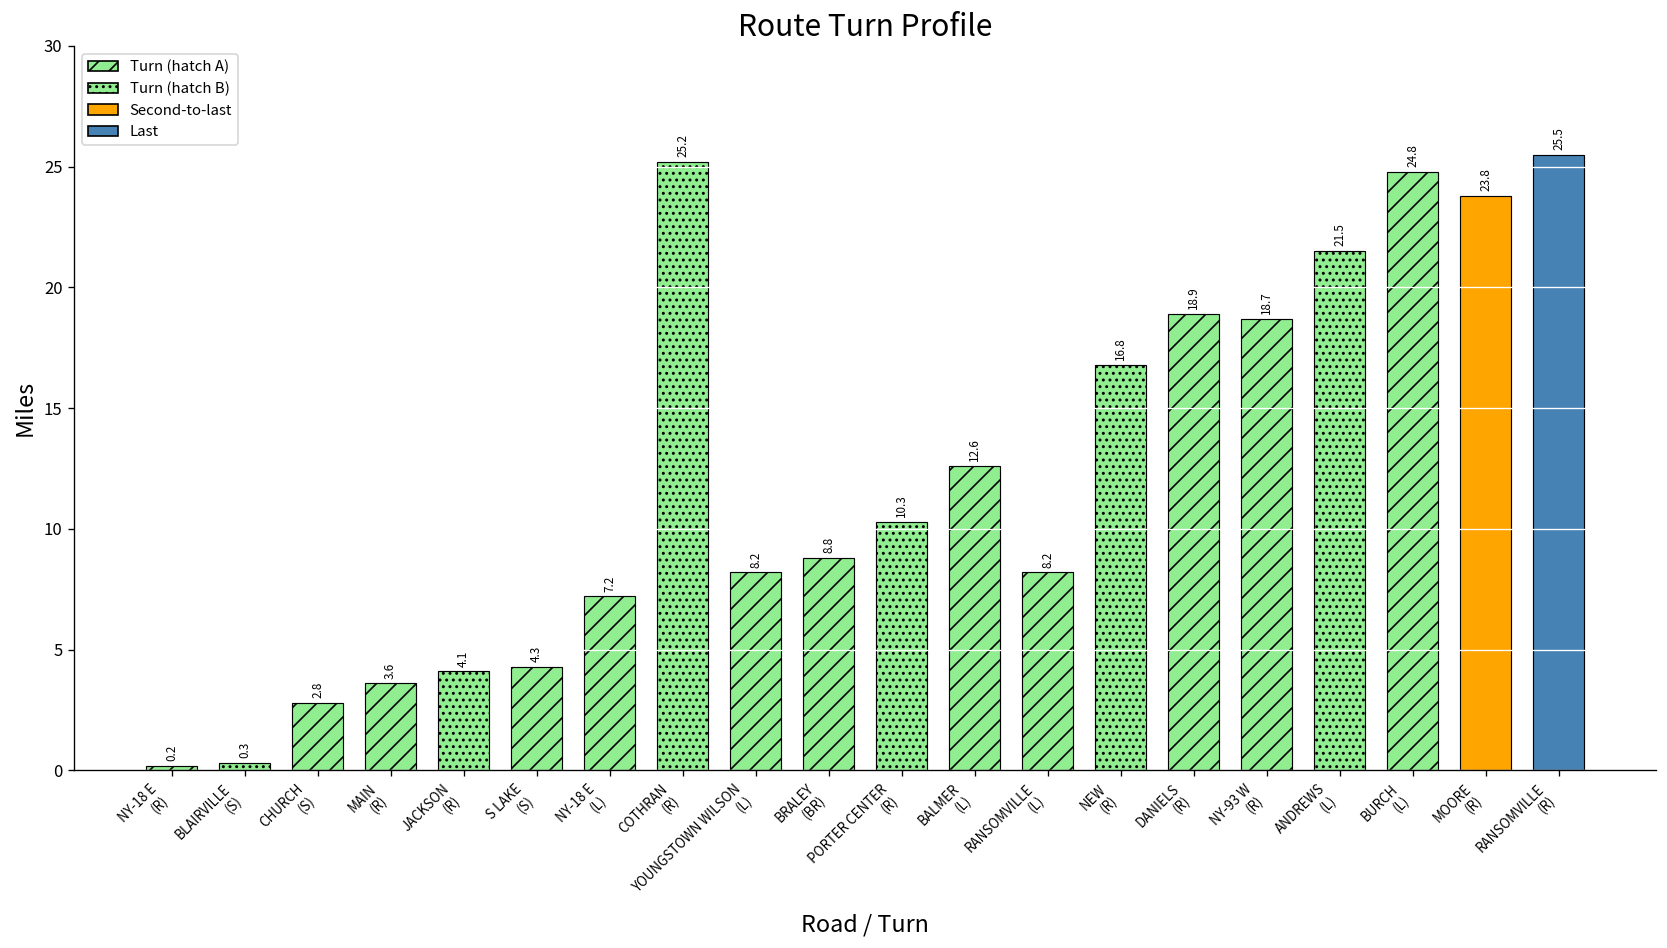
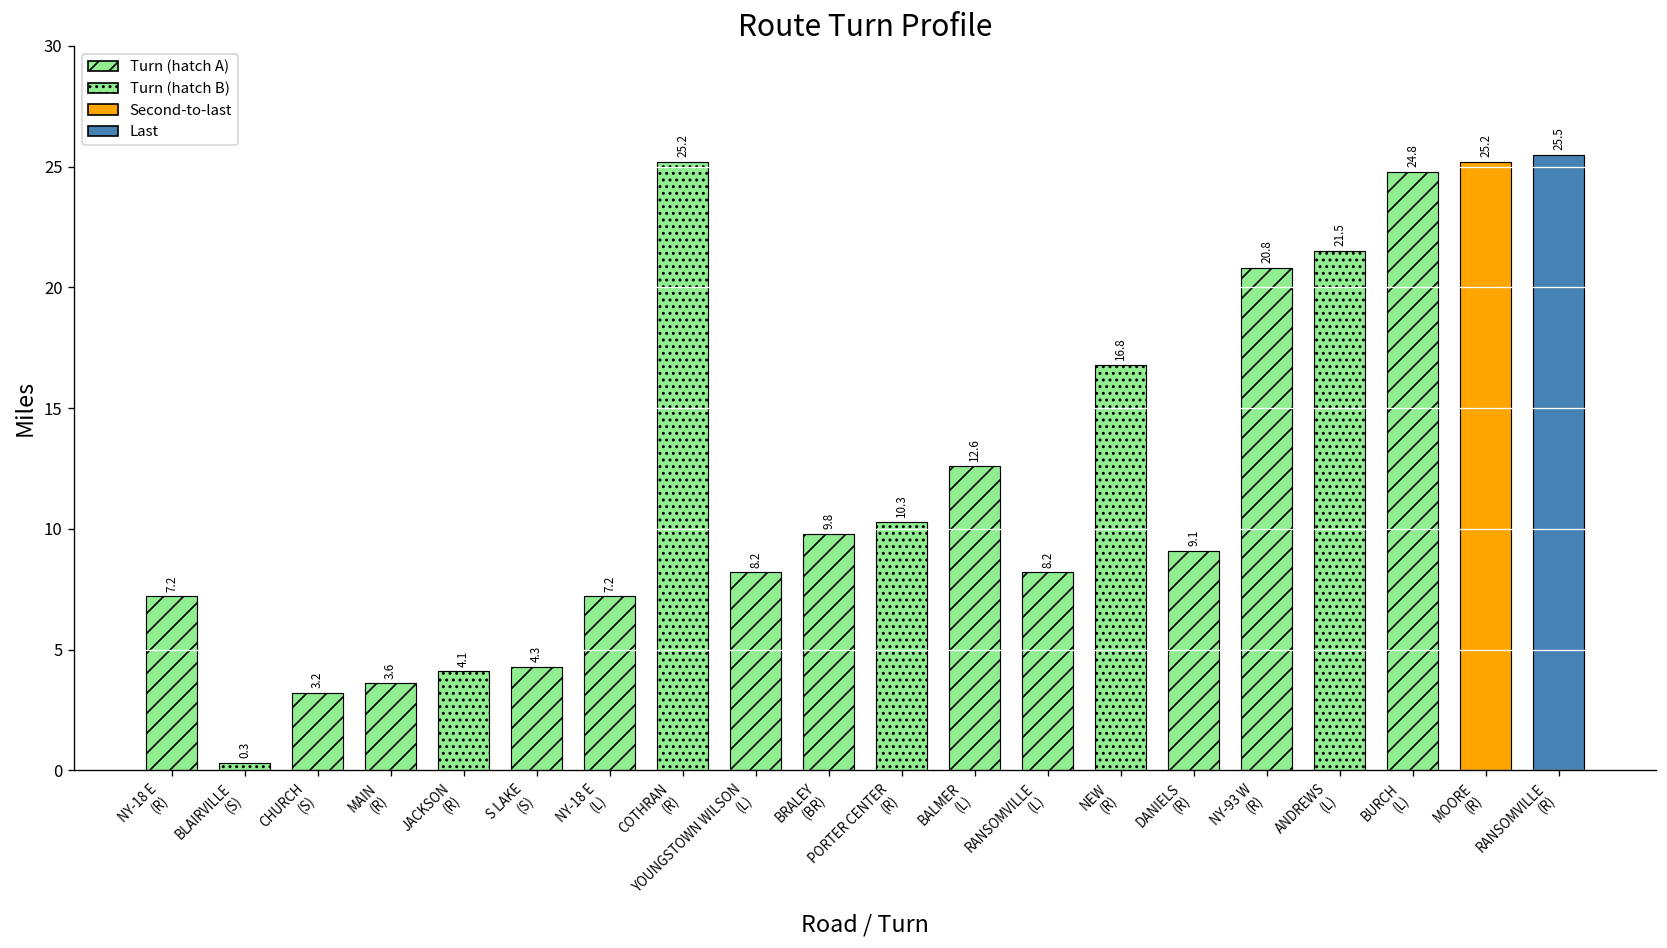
  {
-   "NY-18 E (R)": 0.2,
+   "NY-18 E (R)": 7.2,
    "BLAIRVILLE (S)": 0.3,
-   "CHURCH (S)": 2.8,
+   "CHURCH (S)": 3.2,
    "MAIN (R)": 3.6,
    "JACKSON (R)": 4.1,
    "S LAKE (S)": 4.3,
    "NY-18 E (L)": 7.2,
    "COTHRAN (R)": 25.2,
    "YOUNGSTOWN WILSON (L)": 8.2,
-   "BRALEY (BR)": 8.8,
+   "BRALEY (BR)": 9.8,
    "PORTER CENTER (R)": 10.3,
    "BALMER (L)": 12.6,
    "RANSOMVILLE (L)": 8.2,
    "NEW (R)": 16.8,
-   "DANIELS (R)": 18.9,
-   "NY-93 W (R)": 18.7,
+   "DANIELS (R)": 9.1,
+   "NY-93 W (R)": 20.8,
    "ANDREWS (L)": 21.5,
    "BURCH (L)": 24.8,
-   "MOORE (R)": 23.8,
+   "MOORE (R)": 25.2,
    "RANSOMVILLE (R)": 25.5
  }
